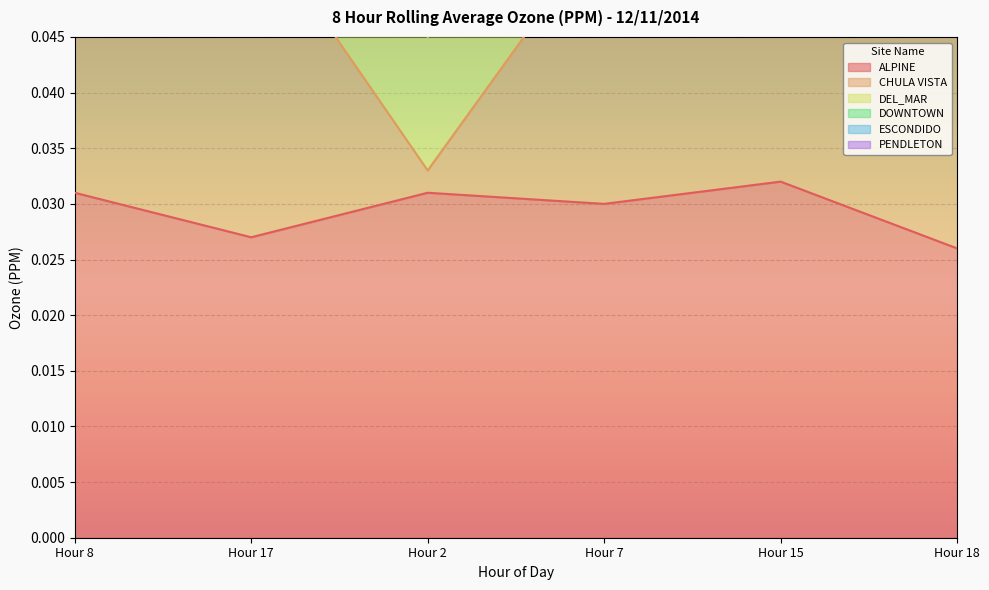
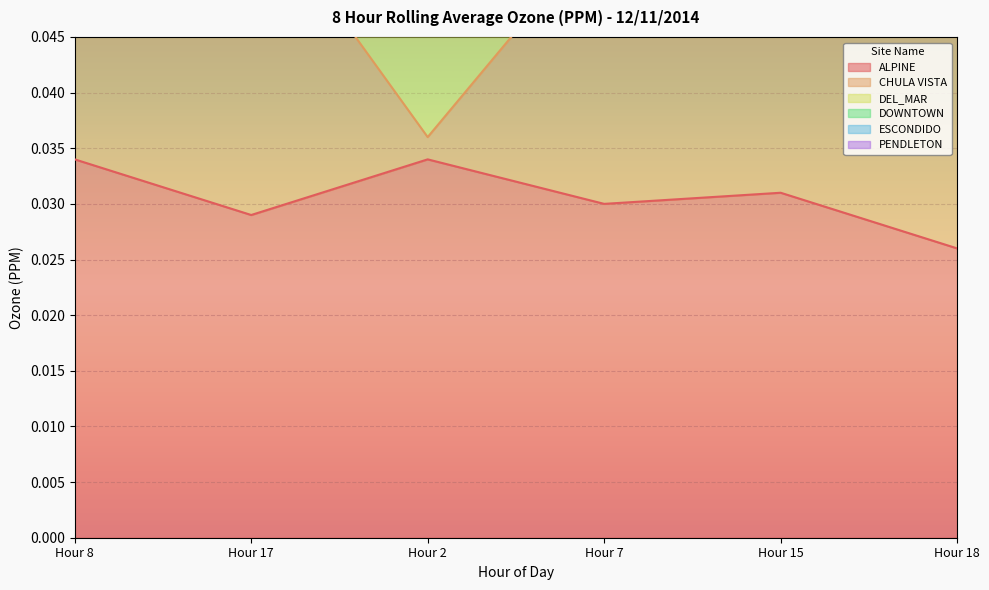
  {
    "ALPINE": {
-     "Hour 8": 0.031,
-     "Hour 17": 0.027,
-     "Hour 2": 0.031,
+     "Hour 8": 0.034,
+     "Hour 17": 0.029,
+     "Hour 2": 0.034,
      "Hour 7": 0.030,
-     "Hour 15": 0.032,
+     "Hour 15": 0.031,
      "Hour 18": 0.026
    }
  }
